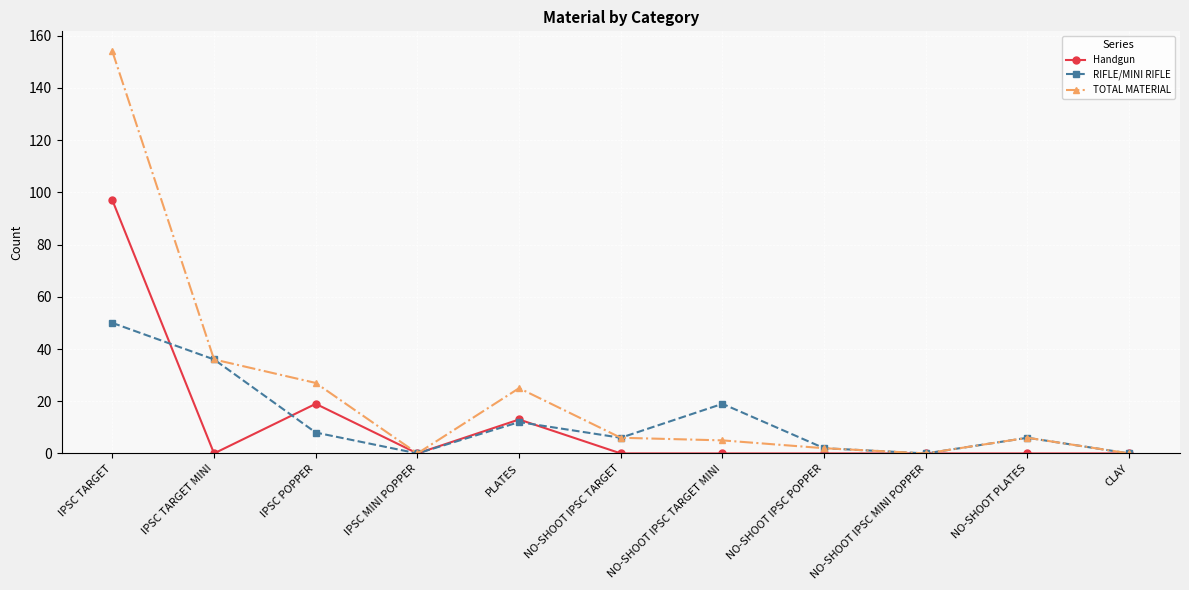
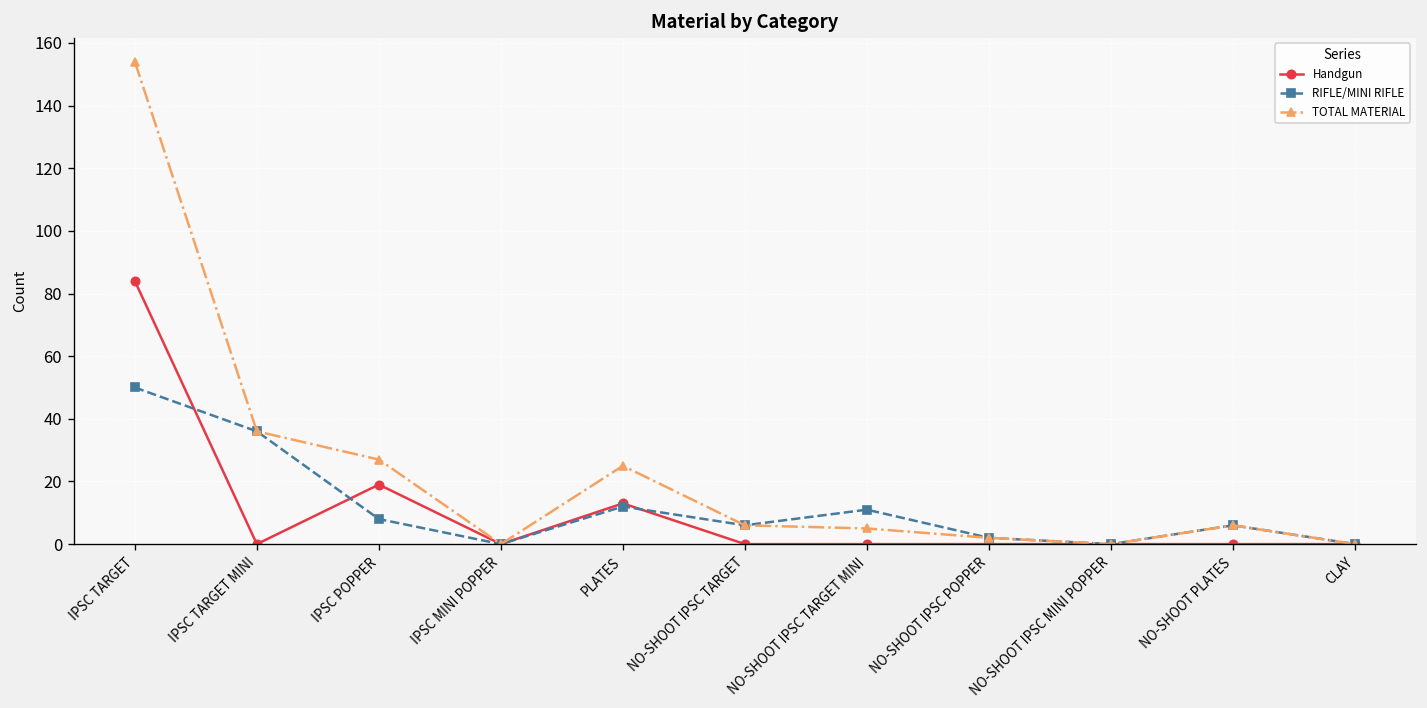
  {
    "Handgun": {
-     "IPSC TARGET": 97,
+     "IPSC TARGET": 84,
      "IPSC TARGET MINI": 0,
      "IPSC POPPER": 19,
      "PLATES": 13,
      "NO-SHOOT IPSC TARGET": 0,
      "NO-SHOOT IPSC TARGET MINI": 0,
      "NO-SHOOT IPSC POPPER": 0,
      "NO-SHOOT PLATES": 0
    },
    "RIFLE/MINI RIFLE": {
      "IPSC TARGET": 50,
      "IPSC POPPER": 8,
      "PLATES": 12,
-     "NO-SHOOT IPSC TARGET MINI": 19
+     "NO-SHOOT IPSC TARGET MINI": 11
    },
    "TOTAL MATERIAL": {
      "IPSC TARGET": 154,
      "IPSC POPPER": 27,
      "PLATES": 25,
      "NO-SHOOT IPSC TARGET MINI": 5
    }
  }
